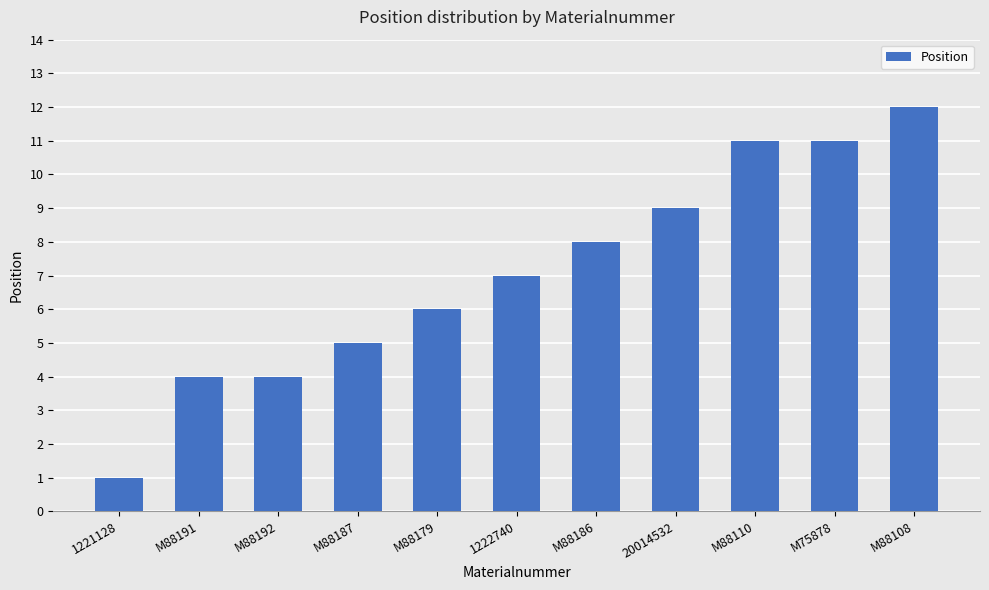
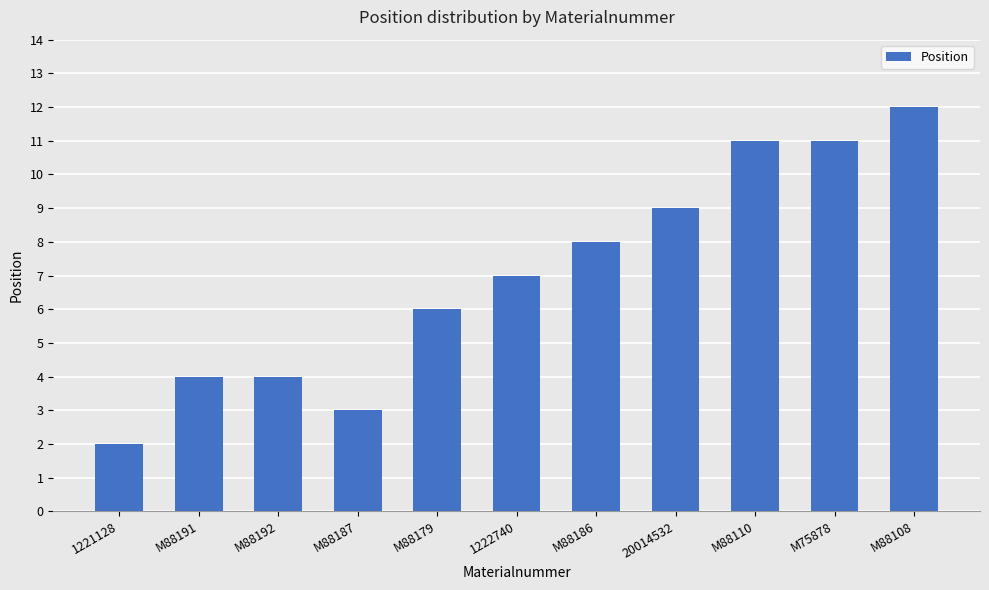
  {
-   "1221128": 1,
+   "1221128": 2,
    "M88191": 4,
    "M88192": 4,
-   "M88187": 5,
+   "M88187": 3,
    "M88179": 6,
    "1222740": 7,
    "M88186": 8,
    "20014532": 9,
    "M88110": 11,
    "M75878": 11,
    "M88108": 12
  }
